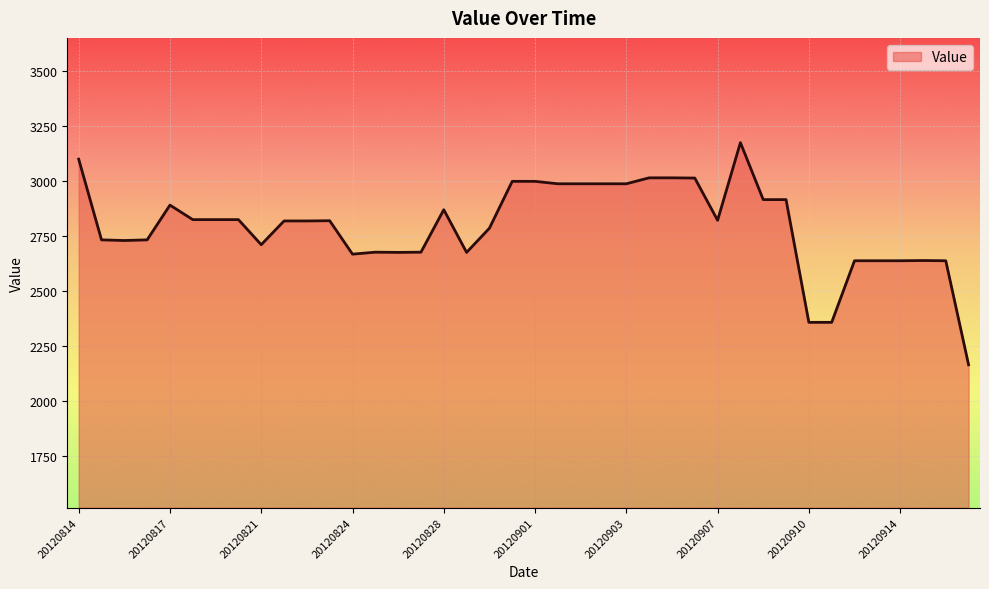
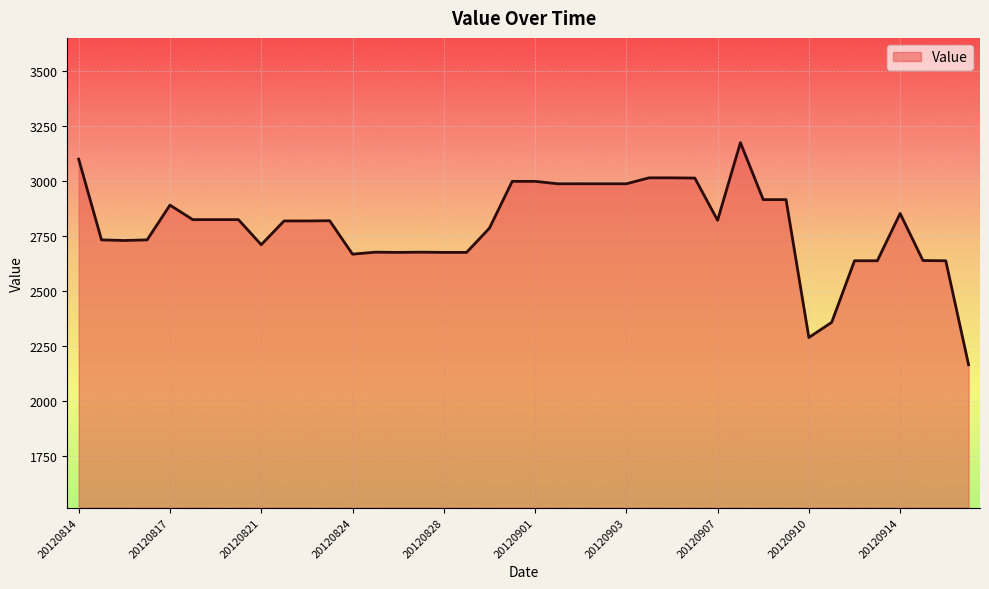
  {
    "20120814": 3100,
    "20120817": 2890,
    "20120821": 2710,
    "20120824": 2670,
-   "20120828": 2870,
+   "20120828": 2680,
    "20120907": 2820,
-   "20120910": 2360,
-   "20120914": 2640
+   "20120910": 2290,
+   "20120914": 2850
  }
